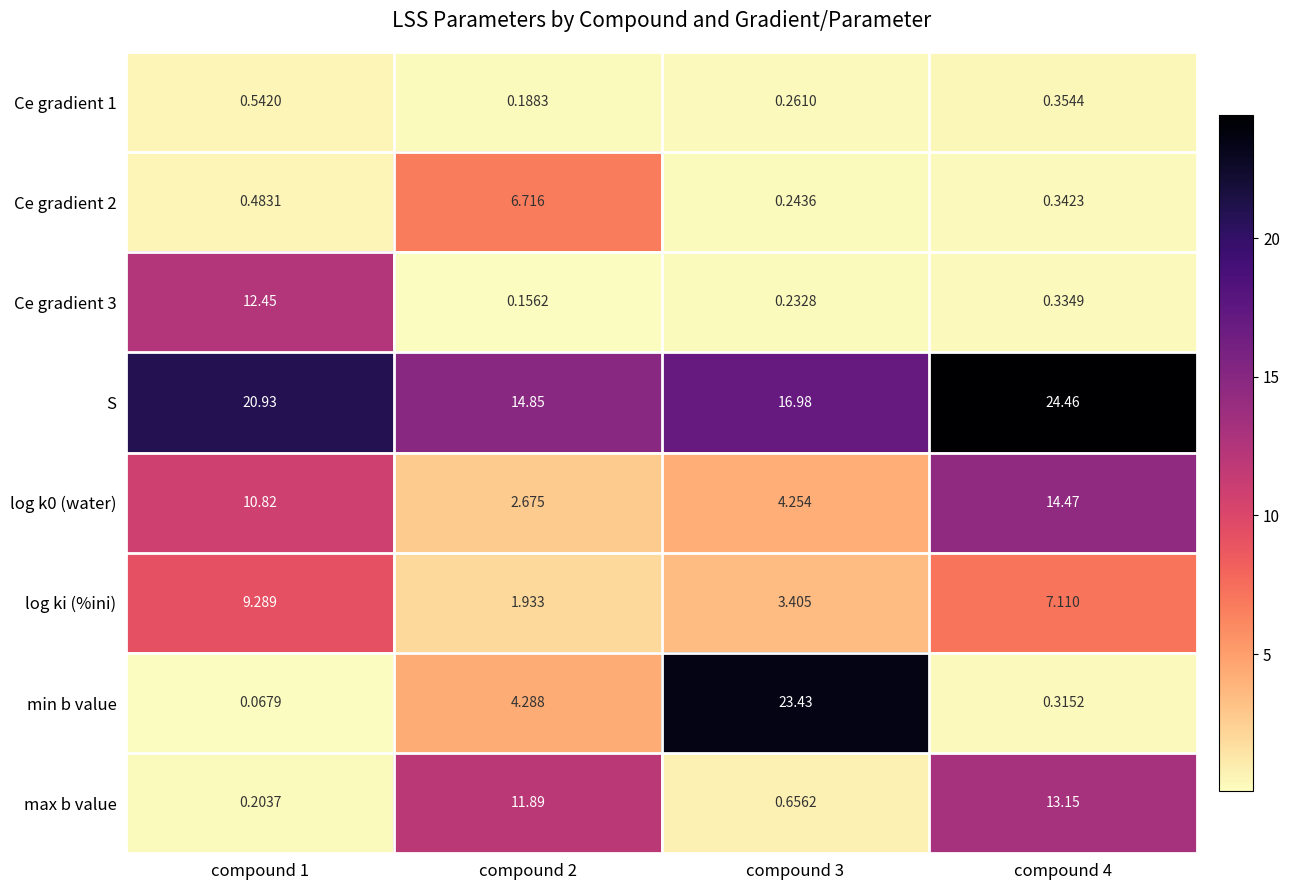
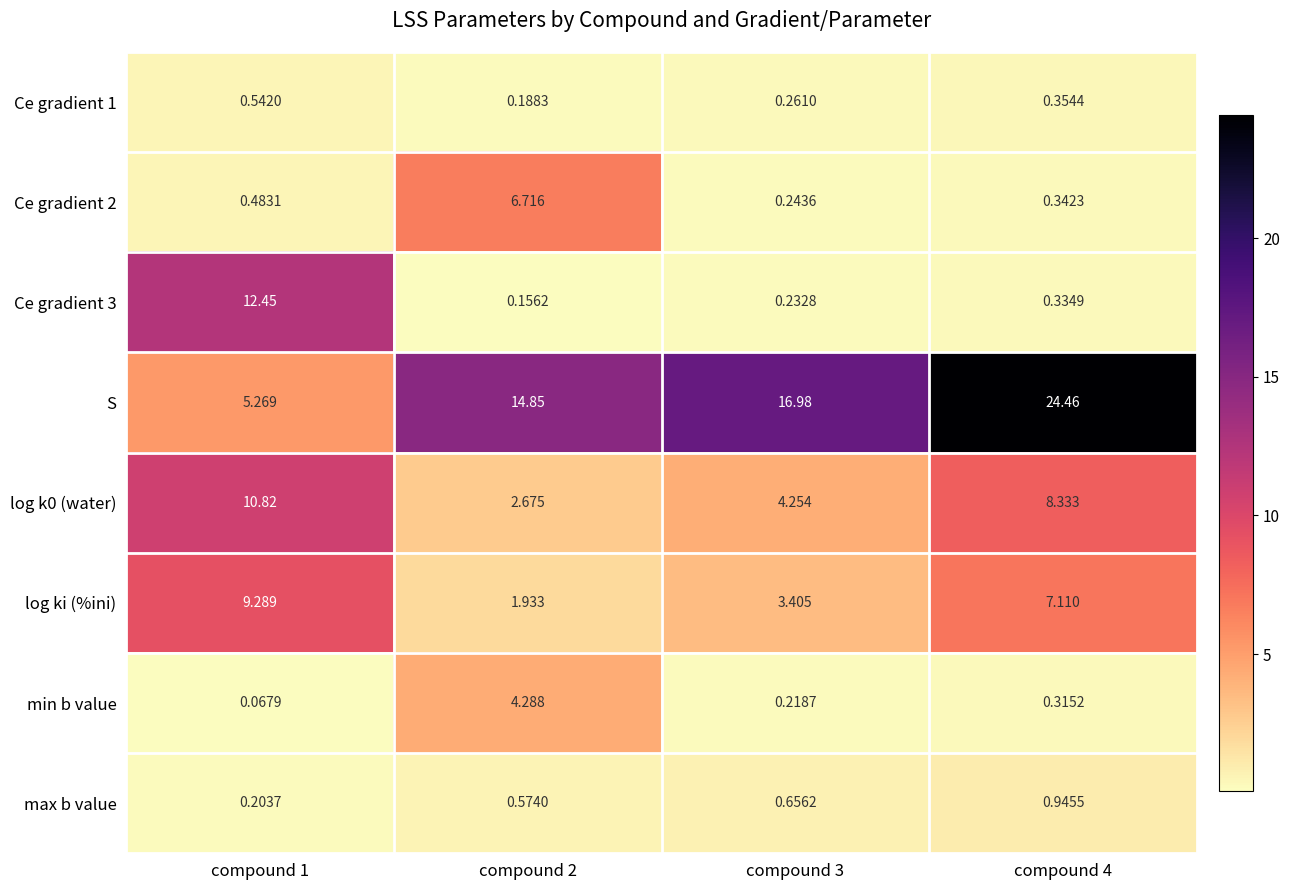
  {
    "Ce gradient 1": {
      "compound 1": 0.5420,
      "compound 2": 0.1883,
      "compound 3": 0.2610,
      "compound 4": 0.3544
    },
    "Ce gradient 2": {
      "compound 1": 0.4831,
      "compound 2": 6.716,
      "compound 3": 0.2436,
      "compound 4": 0.3423
    },
    "Ce gradient 3": {
      "compound 1": 12.45,
      "compound 2": 0.1562,
      "compound 3": 0.2328,
      "compound 4": 0.3349
    },
    "S": {
-     "compound 1": 20.93,
+     "compound 1": 5.269,
      "compound 2": 14.85,
      "compound 3": 16.98,
      "compound 4": 24.46
    },
    "log k0 (water)": {
      "compound 1": 10.82,
      "compound 2": 2.675,
      "compound 3": 4.254,
-     "compound 4": 14.47
+     "compound 4": 8.333
    },
    "log ki (%ini)": {
      "compound 1": 9.289,
      "compound 2": 1.933,
      "compound 3": 3.405,
      "compound 4": 7.110
    },
    "min b value": {
      "compound 1": 0.0679,
      "compound 2": 4.288,
-     "compound 3": 23.43,
+     "compound 3": 0.2187,
      "compound 4": 0.3152
    },
    "max b value": {
      "compound 1": 0.2037,
-     "compound 2": 11.89,
+     "compound 2": 0.5740,
      "compound 3": 0.6562,
-     "compound 4": 13.15
+     "compound 4": 0.9455
    }
  }
